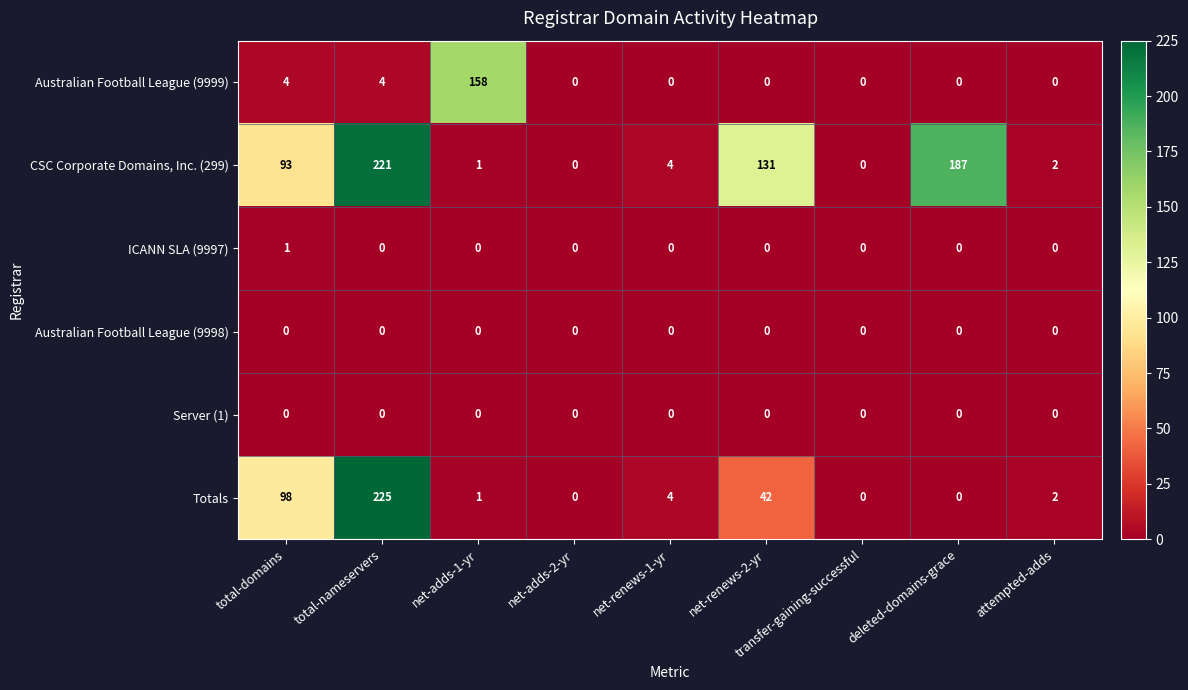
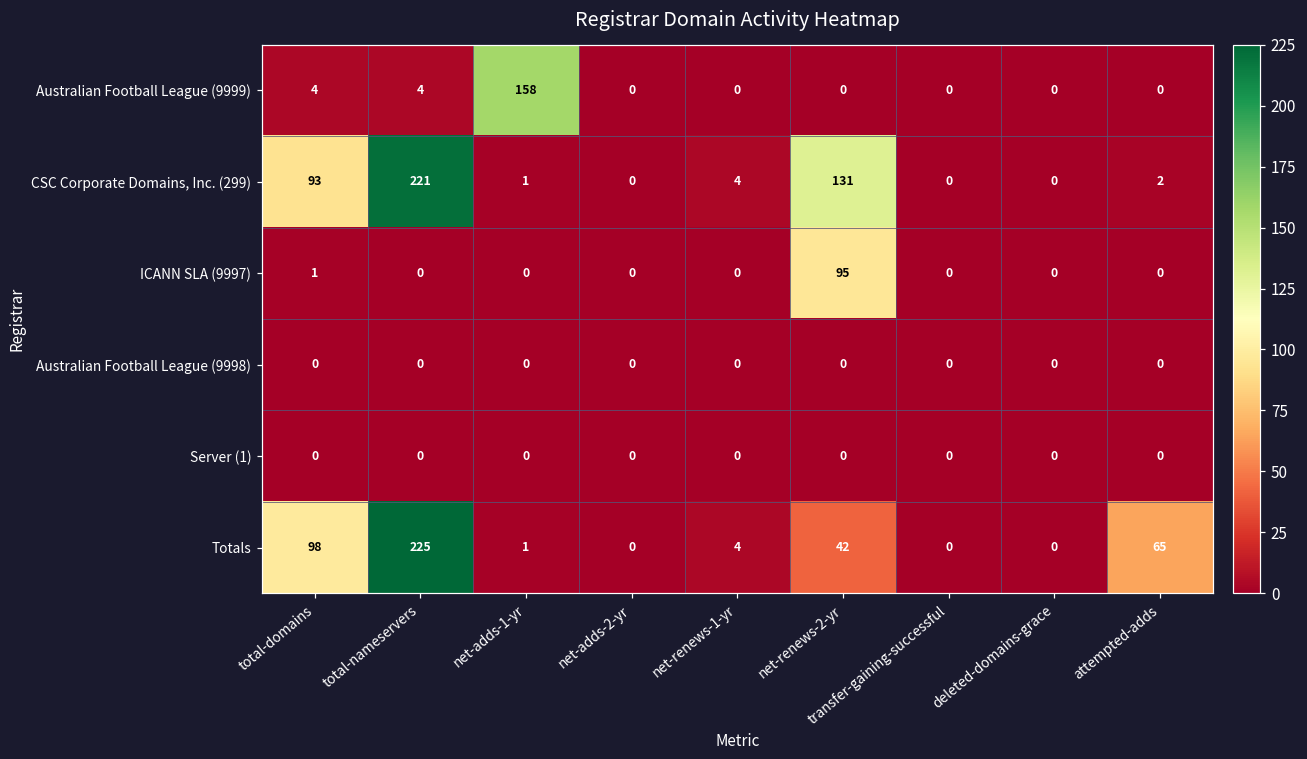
  {
    "Australian Football League (9999)": {
      "total-domains": 4,
      "total-nameservers": 4,
      "net-adds-1-yr": 158,
      "net-adds-2-yr": 0,
      "net-renews-1-yr": 0,
      "net-renews-2-yr": 0,
      "transfer-gaining-successful": 0,
      "deleted-domains-grace": 0,
      "attempted-adds": 0
    },
    "CSC Corporate Domains, Inc. (299)": {
      "total-domains": 93,
      "total-nameservers": 221,
      "net-adds-1-yr": 1,
      "net-adds-2-yr": 0,
      "net-renews-1-yr": 4,
      "net-renews-2-yr": 131,
      "transfer-gaining-successful": 0,
-     "deleted-domains-grace": 187,
+     "deleted-domains-grace": 0,
      "attempted-adds": 2
    },
    "ICANN SLA (9997)": {
      "total-domains": 1,
      "total-nameservers": 0,
      "net-adds-1-yr": 0,
      "net-adds-2-yr": 0,
      "net-renews-1-yr": 0,
-     "net-renews-2-yr": 0,
+     "net-renews-2-yr": 95,
      "transfer-gaining-successful": 0,
      "deleted-domains-grace": 0,
      "attempted-adds": 0
    },
    "Australian Football League (9998)": {
      "total-domains": 0,
      "total-nameservers": 0,
      "net-adds-1-yr": 0,
      "net-adds-2-yr": 0,
      "net-renews-1-yr": 0,
      "net-renews-2-yr": 0,
      "transfer-gaining-successful": 0,
      "deleted-domains-grace": 0,
      "attempted-adds": 0
    },
    "Server (1)": {
      "total-domains": 0,
      "total-nameservers": 0,
      "net-adds-1-yr": 0,
      "net-adds-2-yr": 0,
      "net-renews-1-yr": 0,
      "net-renews-2-yr": 0,
      "transfer-gaining-successful": 0,
      "deleted-domains-grace": 0,
      "attempted-adds": 0
    },
    "Totals": {
      "total-domains": 98,
      "total-nameservers": 225,
      "net-adds-1-yr": 1,
      "net-adds-2-yr": 0,
      "net-renews-1-yr": 4,
      "net-renews-2-yr": 42,
      "transfer-gaining-successful": 0,
      "deleted-domains-grace": 0,
-     "attempted-adds": 2
+     "attempted-adds": 65
    }
  }
